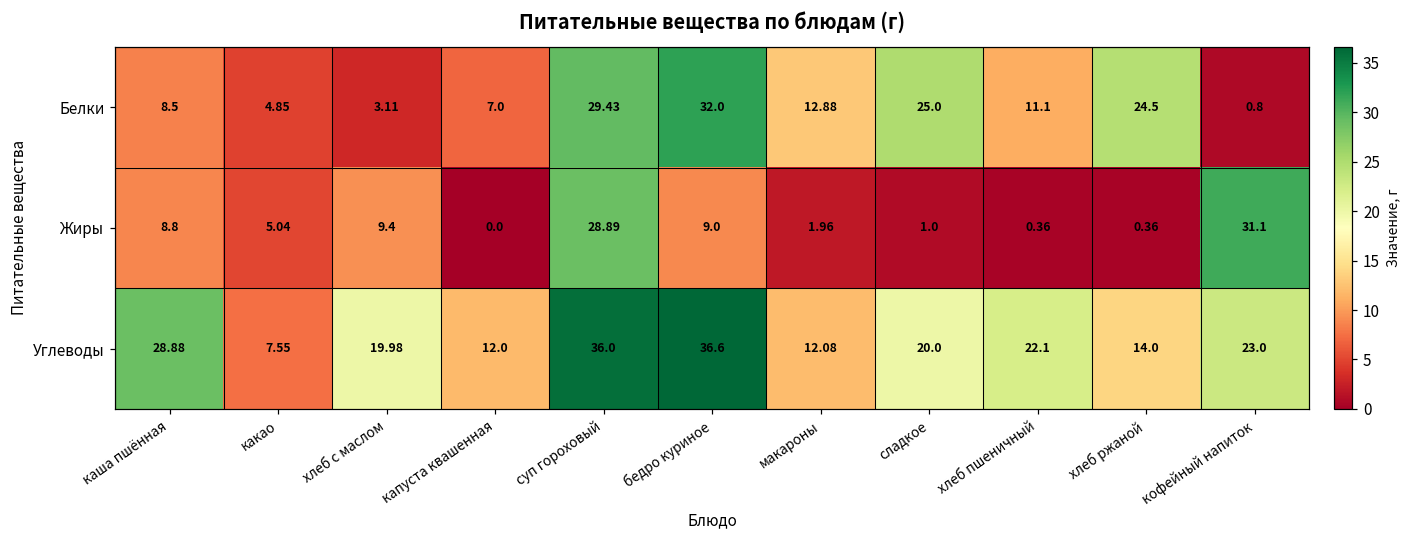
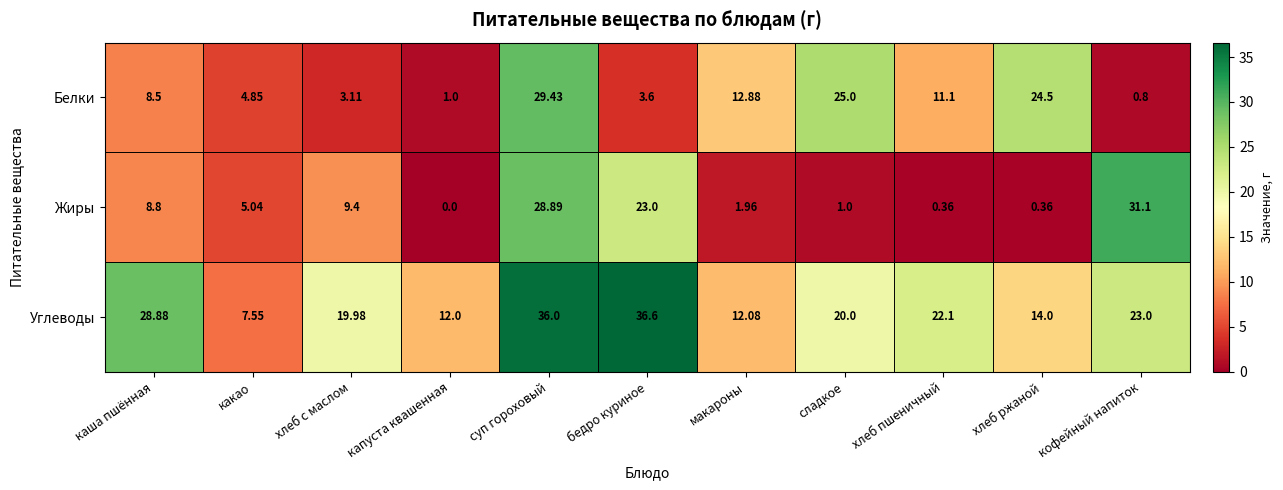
  {
    "Белки": {
      "каша пшённая": 8.5,
      "какао": 4.85,
      "хлеб с маслом": 3.11,
-     "капуста квашенная": 7.0,
+     "капуста квашенная": 1.0,
      "суп гороховый": 29.43,
-     "бедро куриное": 32.0,
+     "бедро куриное": 3.6,
      "макароны": 12.88,
      "сладкое": 25.0,
      "хлеб пшеничный": 11.1,
      "хлеб ржаной": 24.5,
      "кофейный напиток": 0.8
    },
    "Жиры": {
      "каша пшённая": 8.8,
      "какао": 5.04,
      "хлеб с маслом": 9.4,
      "капуста квашенная": 0.0,
      "суп гороховый": 28.89,
-     "бедро куриное": 9.0,
+     "бедро куриное": 23.0,
      "макароны": 1.96,
      "сладкое": 1.0,
      "хлеб пшеничный": 0.36,
      "хлеб ржаной": 0.36,
      "кофейный напиток": 31.1
    },
    "Углеводы": {
      "каша пшённая": 28.88,
      "какао": 7.55,
      "хлеб с маслом": 19.98,
      "капуста квашенная": 12.0,
      "суп гороховый": 36.0,
      "бедро куриное": 36.6,
      "макароны": 12.08,
      "сладкое": 20.0,
      "хлеб пшеничный": 22.1,
      "хлеб ржаной": 14.0,
      "кофейный напиток": 23.0
    }
  }
